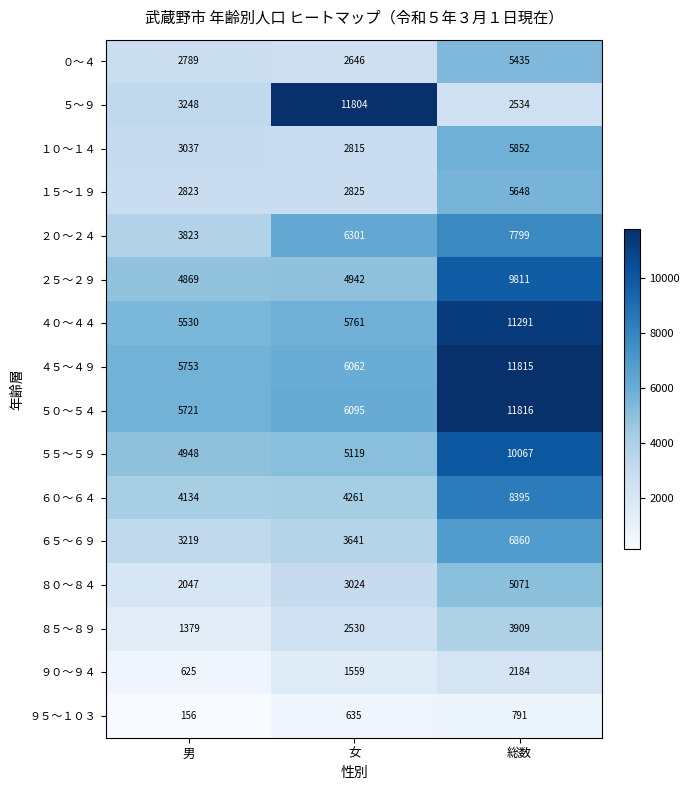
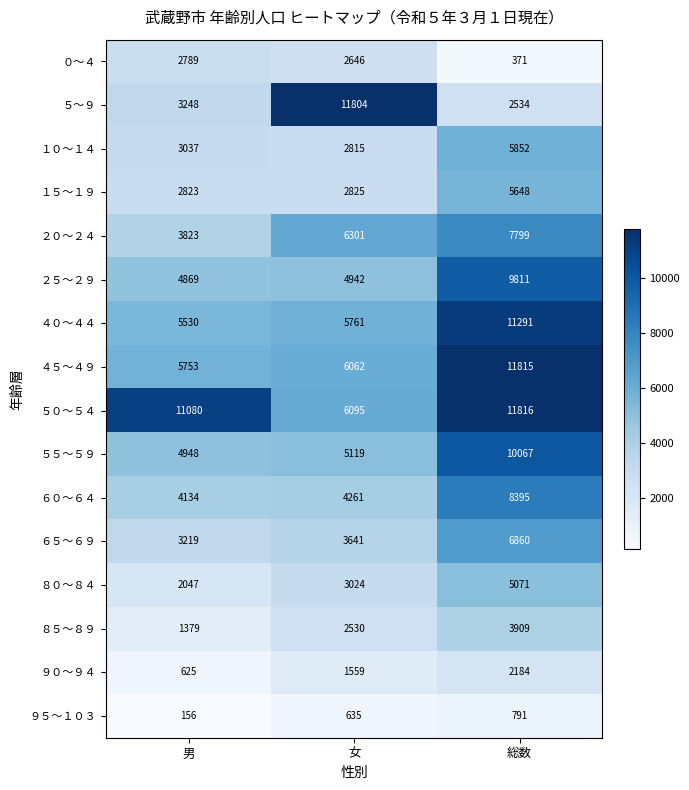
  {
    "０～４": {
      "男": 2789,
      "女": 2646,
-     "総数": 5435
+     "総数": 371
    },
    "５～９": {
      "男": 3248,
      "女": 11804,
      "総数": 2534
    },
    "１０～１４": {
      "男": 3037,
      "女": 2815,
      "総数": 5852
    },
    "１５～１９": {
      "男": 2823,
      "女": 2825,
      "総数": 5648
    },
    "２０～２４": {
      "男": 3823,
      "女": 6301,
      "総数": 7799
    },
    "２５～２９": {
      "男": 4869,
      "女": 4942,
      "総数": 9811
    },
    "４０～４４": {
      "男": 5530,
      "女": 5761,
      "総数": 11291
    },
    "４５～４９": {
      "男": 5753,
      "女": 6062,
      "総数": 11815
    },
    "５０～５４": {
-     "男": 5721,
+     "男": 11080,
      "女": 6095,
      "総数": 11816
    },
    "５５～５９": {
      "男": 4948,
      "女": 5119,
      "総数": 10067
    },
    "６０～６４": {
      "男": 4134,
      "女": 4261,
      "総数": 8395
    },
    "６５～６９": {
      "男": 3219,
      "女": 3641,
      "総数": 6860
    },
    "８０～８４": {
      "男": 2047,
      "女": 3024,
      "総数": 5071
    },
    "８５～８９": {
      "男": 1379,
      "女": 2530,
      "総数": 3909
    },
    "９０～９４": {
      "男": 625,
      "女": 1559,
      "総数": 2184
    },
    "９５～１０３": {
      "男": 156,
      "女": 635,
      "総数": 791
    }
  }
